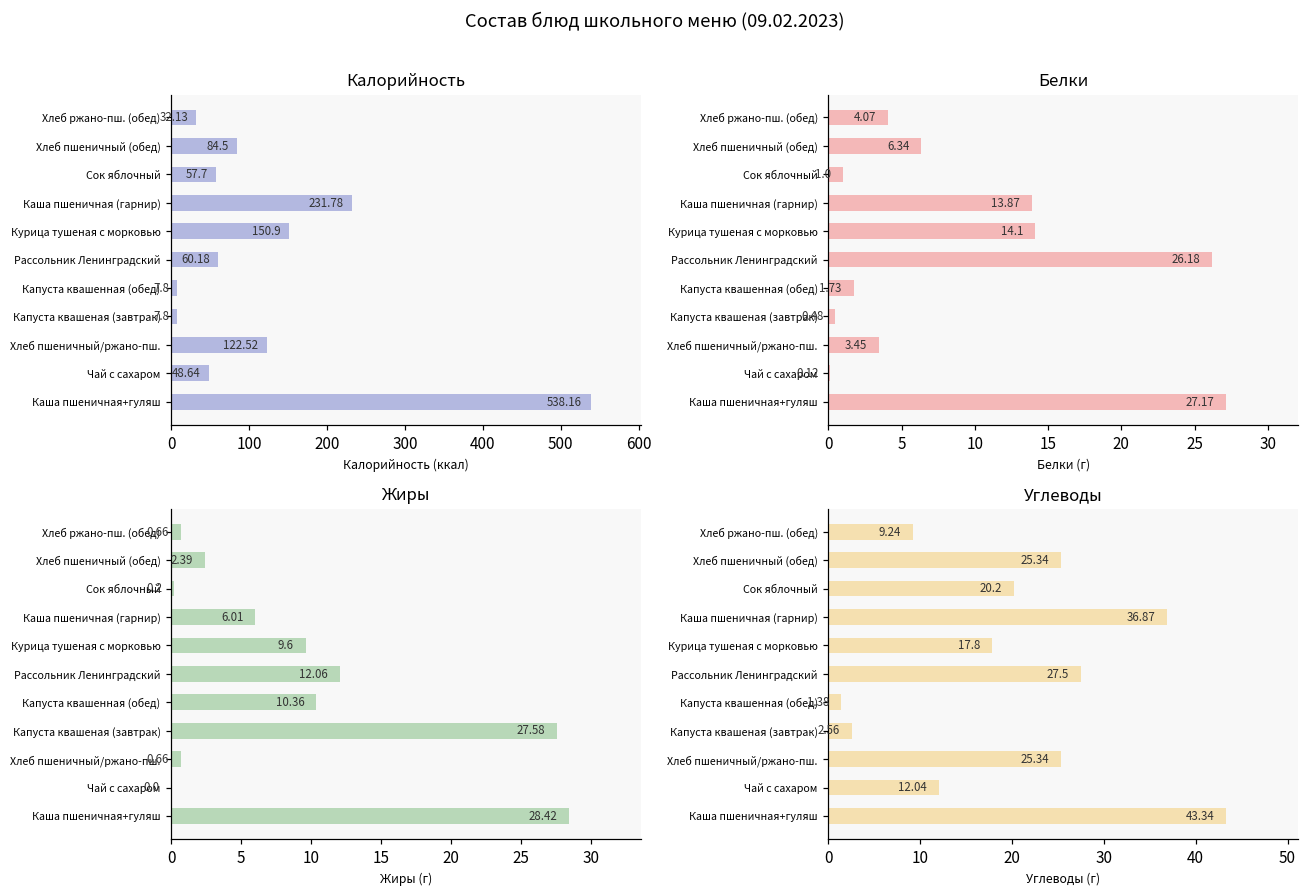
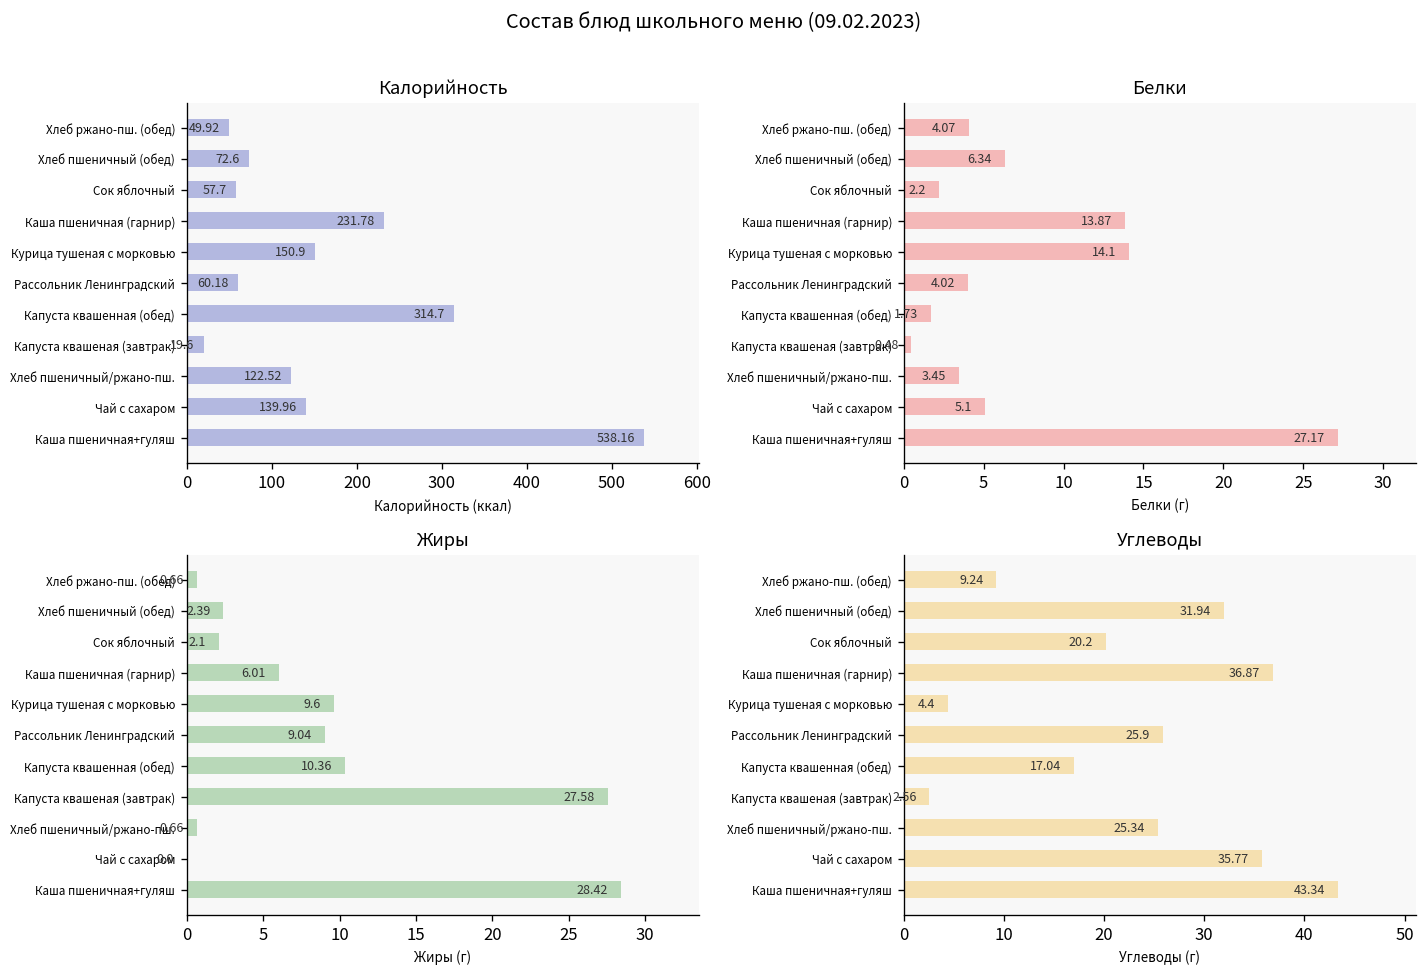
  {
    "Калорийность": {
-     "Хлеб ржано-пш. (обед)": 32.13,
-     "Хлеб пшеничный (обед)": 84.5,
+     "Хлеб ржано-пш. (обед)": 49.92,
+     "Хлеб пшеничный (обед)": 72.6,
      "Сок яблочный": 57.7,
      "Каша пшеничная (гарнир)": 231.78,
      "Курица тушеная с морковью": 150.9,
      "Рассольник Ленинградский": 60.18,
-     "Капуста квашенная (обед)": 7.8,
-     "Капуста квашеная (завтрак)": 7.8,
+     "Капуста квашенная (обед)": 314.7,
+     "Капуста квашеная (завтрак)": 19.6,
      "Хлеб пшеничный/ржано-пш.": 122.52,
-     "Чай с сахаром": 48.64,
+     "Чай с сахаром": 139.96,
      "Каша пшеничная+гуляш": 538.16
    },
    "Белки": {
      "Хлеб ржано-пш. (обед)": 4.07,
      "Хлеб пшеничный (обед)": 6.34,
-     "Сок яблочный": 1.0,
+     "Сок яблочный": 2.2,
      "Каша пшеничная (гарнир)": 13.87,
      "Курица тушеная с морковью": 14.1,
-     "Рассольник Ленинградский": 26.18,
+     "Рассольник Ленинградский": 4.02,
      "Капуста квашенная (обед)": 1.73,
      "Капуста квашеная (завтрак)": 0.48,
      "Хлеб пшеничный/ржано-пш.": 3.45,
-     "Чай с сахаром": 0.12,
+     "Чай с сахаром": 5.1,
      "Каша пшеничная+гуляш": 27.17
    },
    "Жиры": {
      "Хлеб ржано-пш. (обед)": 0.66,
      "Хлеб пшеничный (обед)": 2.39,
-     "Сок яблочный": 0.2,
+     "Сок яблочный": 2.1,
      "Каша пшеничная (гарнир)": 6.01,
      "Курица тушеная с морковью": 9.6,
-     "Рассольник Ленинградский": 12.06,
+     "Рассольник Ленинградский": 9.04,
      "Капуста квашенная (обед)": 10.36,
      "Капуста квашеная (завтрак)": 27.58,
      "Хлеб пшеничный/ржано-пш.": 0.66,
      "Чай с сахаром": 0.0,
      "Каша пшеничная+гуляш": 28.42
    },
    "Углеводы": {
      "Хлеб ржано-пш. (обед)": 9.24,
-     "Хлеб пшеничный (обед)": 25.34,
+     "Хлеб пшеничный (обед)": 31.94,
      "Сок яблочный": 20.2,
      "Каша пшеничная (гарнир)": 36.87,
-     "Курица тушеная с морковью": 17.8,
-     "Рассольник Ленинградский": 27.5,
-     "Капуста квашенная (обед)": 1.38,
+     "Курица тушеная с морковью": 4.4,
+     "Рассольник Ленинградский": 25.9,
+     "Капуста квашенная (обед)": 17.04,
      "Капуста квашеная (завтрак)": 2.56,
      "Хлеб пшеничный/ржано-пш.": 25.34,
-     "Чай с сахаром": 12.04,
+     "Чай с сахаром": 35.77,
      "Каша пшеничная+гуляш": 43.34
    }
  }
